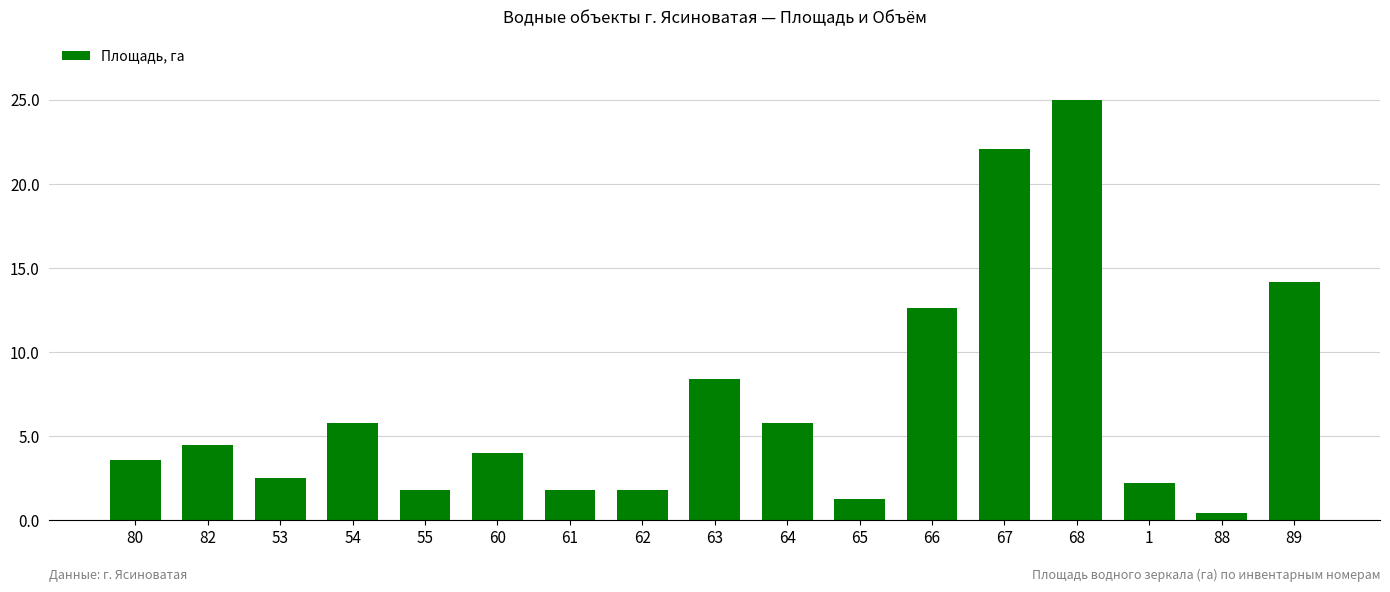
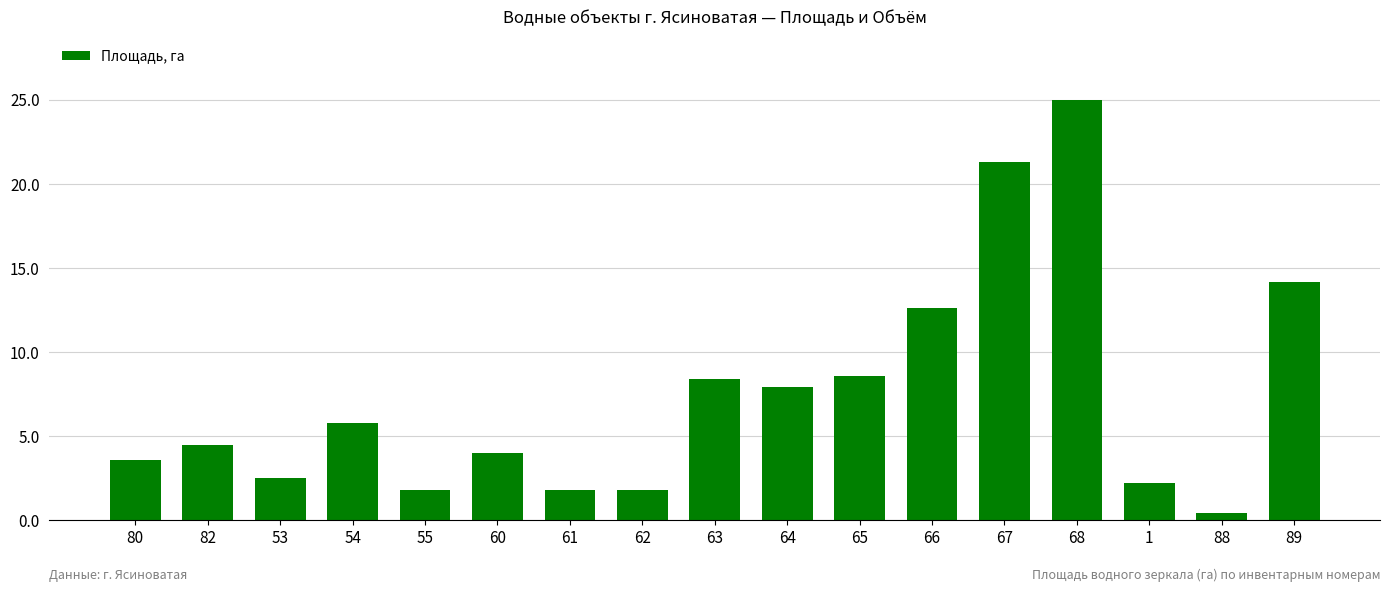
  {
    "80": 3.6,
    "82": 4.5,
    "53": 2.5,
    "54": 5.8,
    "55": 1.8,
    "60": 4.0,
    "61": 1.8,
    "62": 1.8,
    "63": 8.4,
-   "64": 5.8,
-   "65": 1.3,
+   "64": 7.9,
+   "65": 8.6,
    "66": 12.6,
-   "67": 22.1,
+   "67": 21.3,
    "68": 25.0,
    "1": 2.2,
    "88": 0.5,
    "89": 14.2
  }
